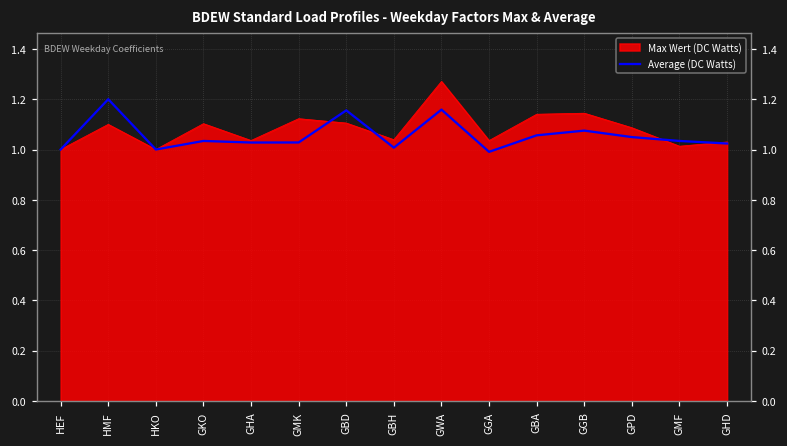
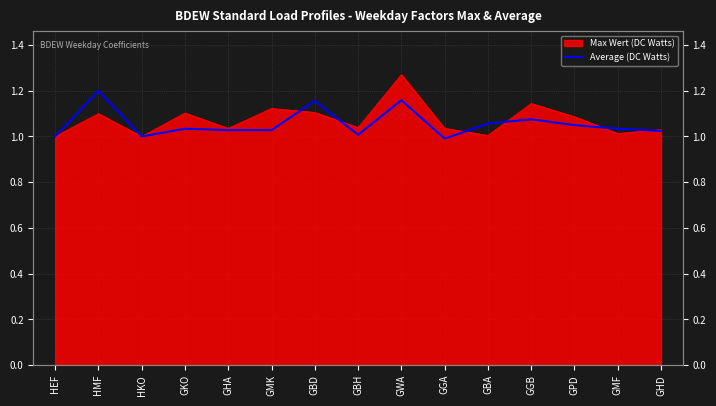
  {
    "Max Wert (DC Watts)": {
      "HMF": 1.10,
      "GKO": 1.10,
      "GMK": 1.12,
      "GBD": 1.11,
      "GBH": 1.04,
      "GWA": 1.27,
      "GGA": 1.04,
-     "GBA": 1.14,
+     "GBA": 1.00,
      "GGB": 1.14,
      "GPD": 1.09,
      "GMF": 1.01
    },
    "Average (DC Watts)": {
      "HMF": 1.20,
      "GKO": 1.03,
      "GMK": 1.03,
      "GBD": 1.16,
      "GBH": 1.01,
      "GWA": 1.16,
      "GGA": 0.99,
      "GBA": 1.06,
      "GGB": 1.08,
      "GPD": 1.05,
      "GMF": 1.03
    }
  }
